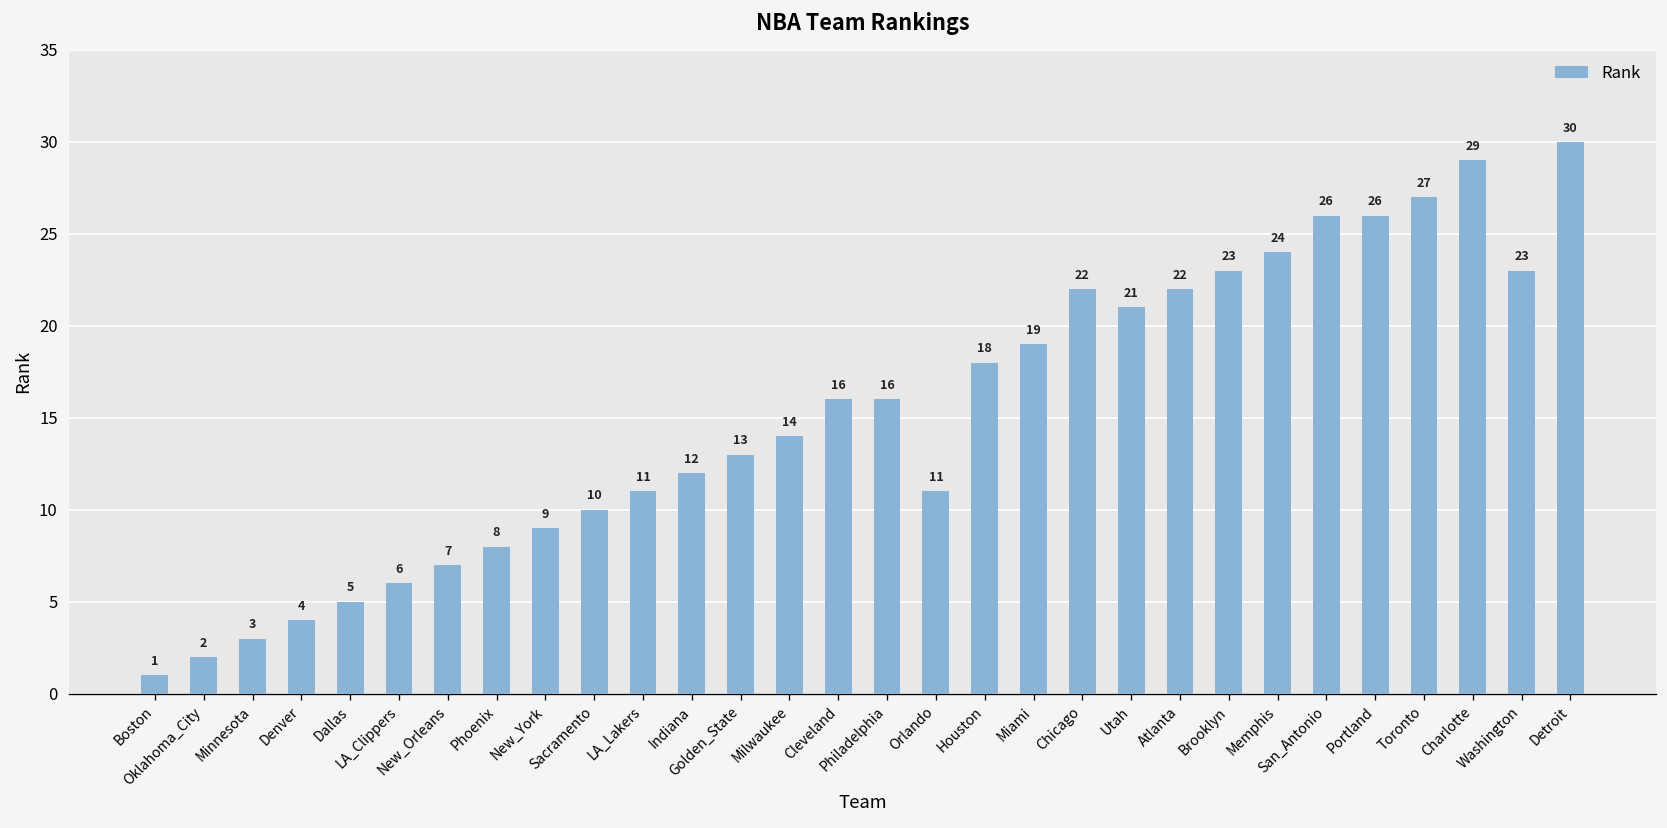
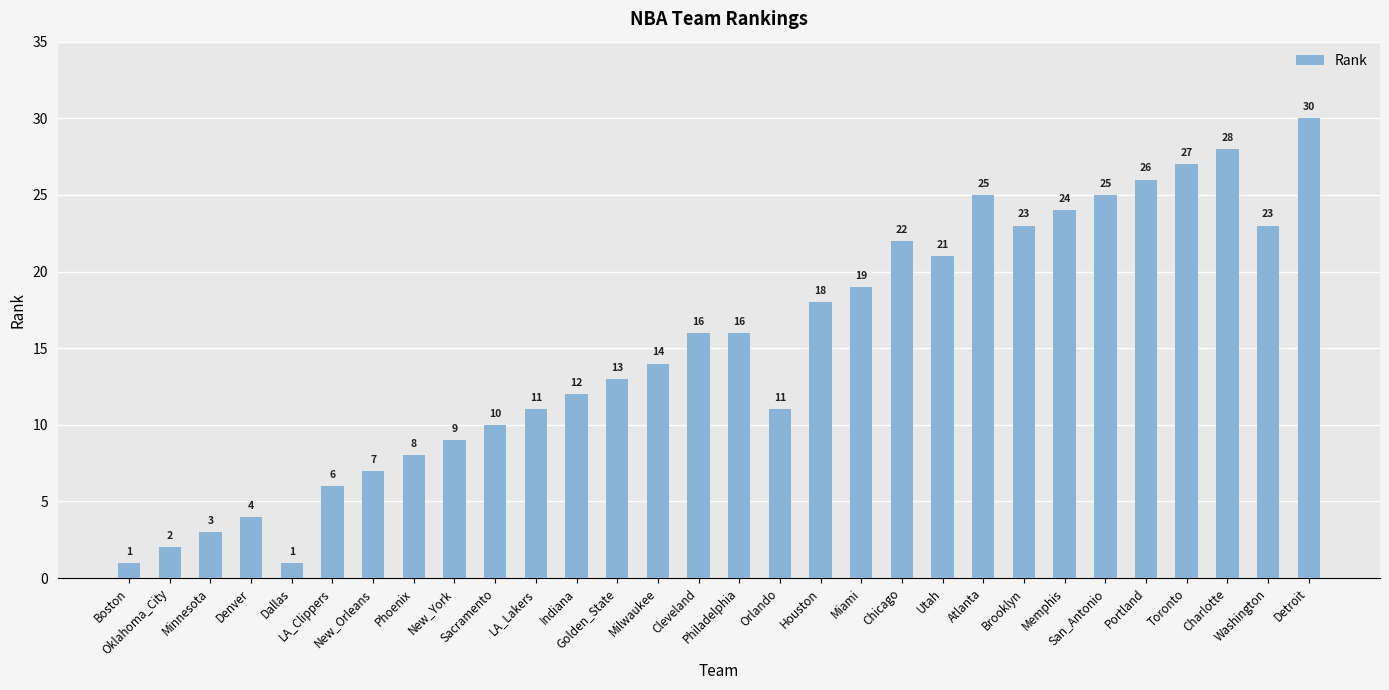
  {
    "Boston": 1,
    "Oklahoma_City": 2,
    "Minnesota": 3,
    "Denver": 4,
-   "Dallas": 5,
+   "Dallas": 1,
    "LA_Clippers": 6,
    "New_Orleans": 7,
    "Phoenix": 8,
    "New_York": 9,
    "Sacramento": 10,
    "LA_Lakers": 11,
    "Indiana": 12,
    "Golden_State": 13,
    "Milwaukee": 14,
    "Cleveland": 16,
    "Philadelphia": 16,
    "Orlando": 11,
    "Houston": 18,
    "Miami": 19,
    "Chicago": 22,
    "Utah": 21,
-   "Atlanta": 22,
+   "Atlanta": 25,
    "Brooklyn": 23,
    "Memphis": 24,
-   "San_Antonio": 26,
+   "San_Antonio": 25,
    "Portland": 26,
    "Toronto": 27,
-   "Charlotte": 29,
+   "Charlotte": 28,
    "Washington": 23,
    "Detroit": 30
  }
